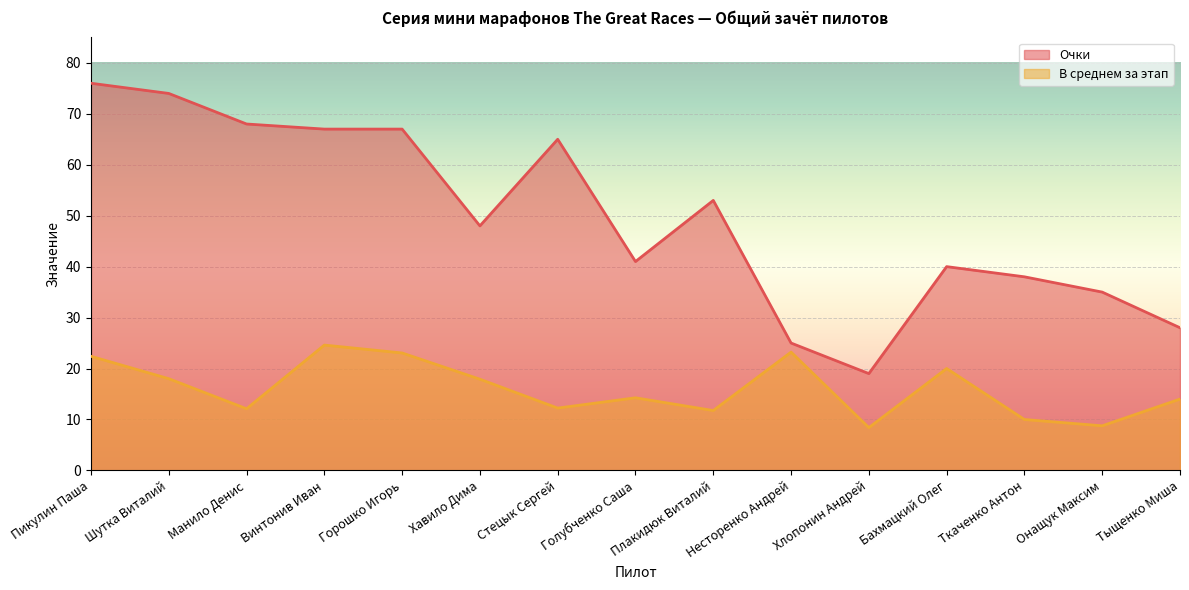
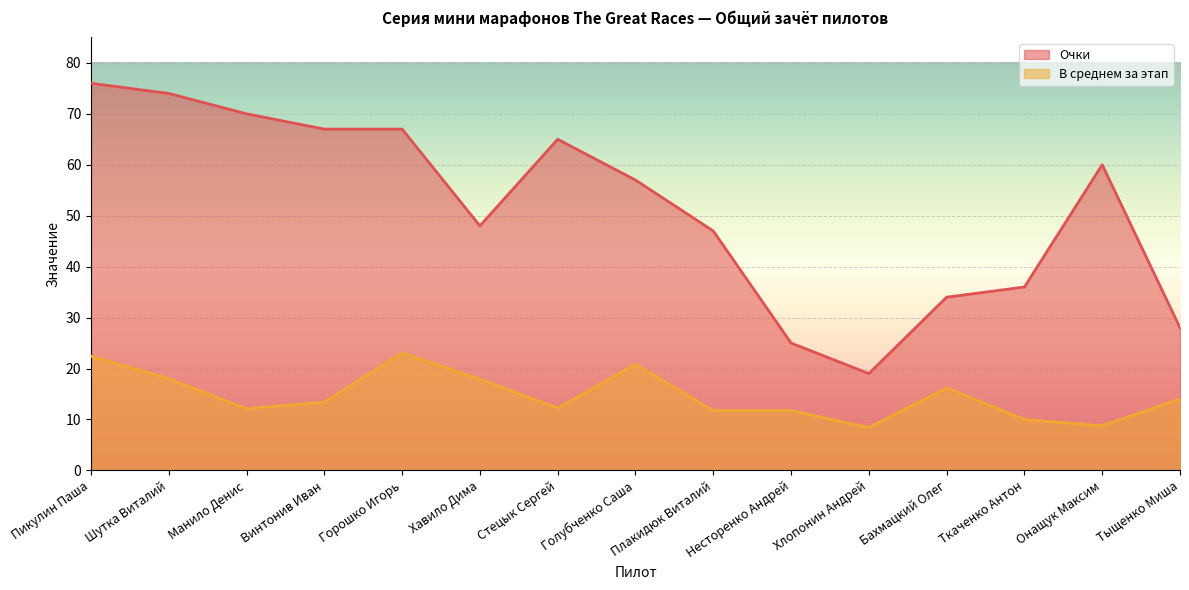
  {
    "Очки": {
      "Пикулин Паша": 76,
      "Шутка Виталий": 74,
-     "Манило Денис": 68,
+     "Манило Денис": 70,
      "Винтонив Иван": 67,
      "Горошко Игорь": 67,
      "Хавило Дима": 48,
      "Стецык Сергей": 65,
-     "Голубченко Саша": 41,
-     "Плакидюк Виталий": 53,
+     "Голубченко Саша": 57,
+     "Плакидюк Виталий": 47,
      "Несторенко Андрей": 25,
      "Хлопонин Андрей": 19,
-     "Бахмацкий Олег": 40,
-     "Ткаченко Антон": 38,
-     "Онащук Максим": 35,
+     "Бахмацкий Олег": 34,
+     "Ткаченко Антон": 36,
+     "Онащук Максим": 60,
      "Тыщенко Миша": 28
    },
    "В среднем за этап": {
      "Пикулин Паша": 22,
      "Шутка Виталий": 18,
      "Манило Денис": 12,
-     "Винтонив Иван": 25,
+     "Винтонив Иван": 13,
      "Горошко Игорь": 23,
      "Хавило Дима": 18,
      "Стецык Сергей": 12,
-     "Голубченко Саша": 14,
+     "Голубченко Саша": 21,
      "Плакидюк Виталий": 12,
-     "Несторенко Андрей": 23,
+     "Несторенко Андрей": 12,
      "Хлопонин Андрей": 8,
-     "Бахмацкий Олег": 20,
+     "Бахмацкий Олег": 16,
      "Ткаченко Антон": 10,
      "Онащук Максим": 9,
      "Тыщенко Миша": 14
    }
  }
